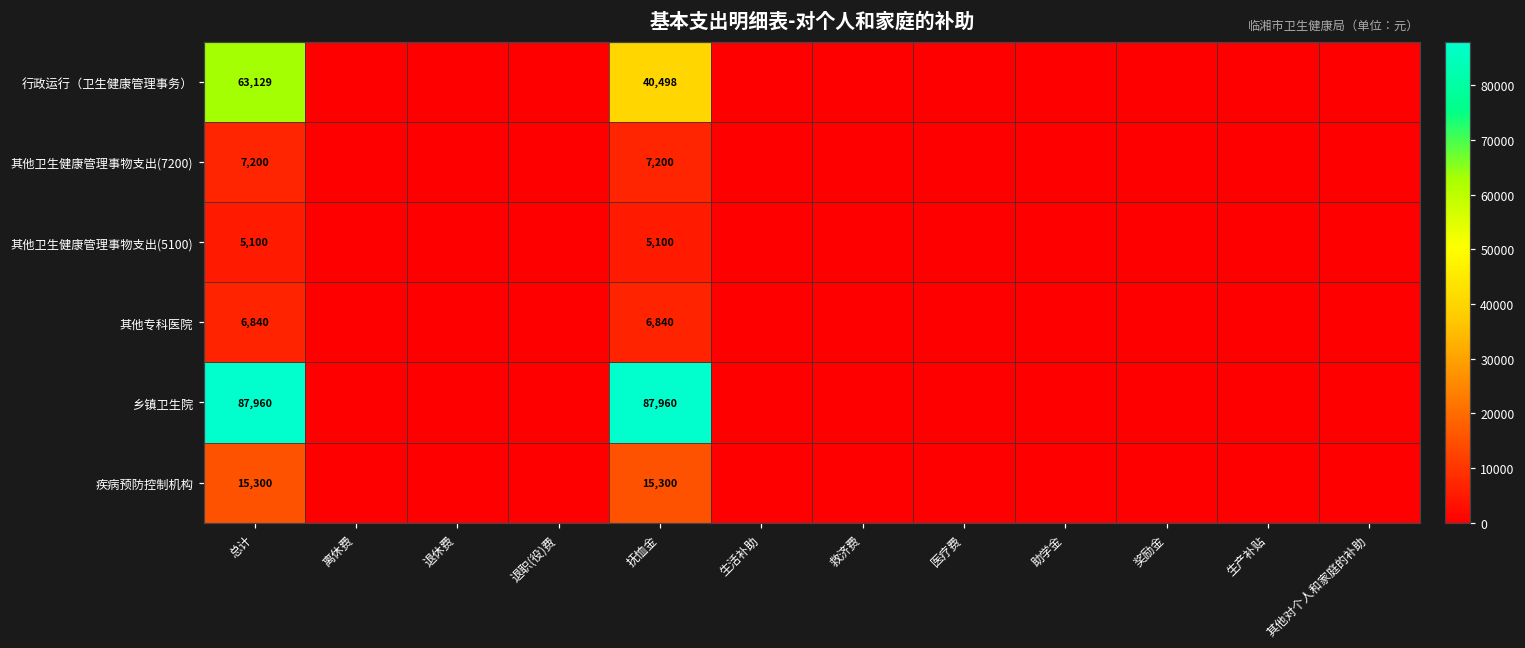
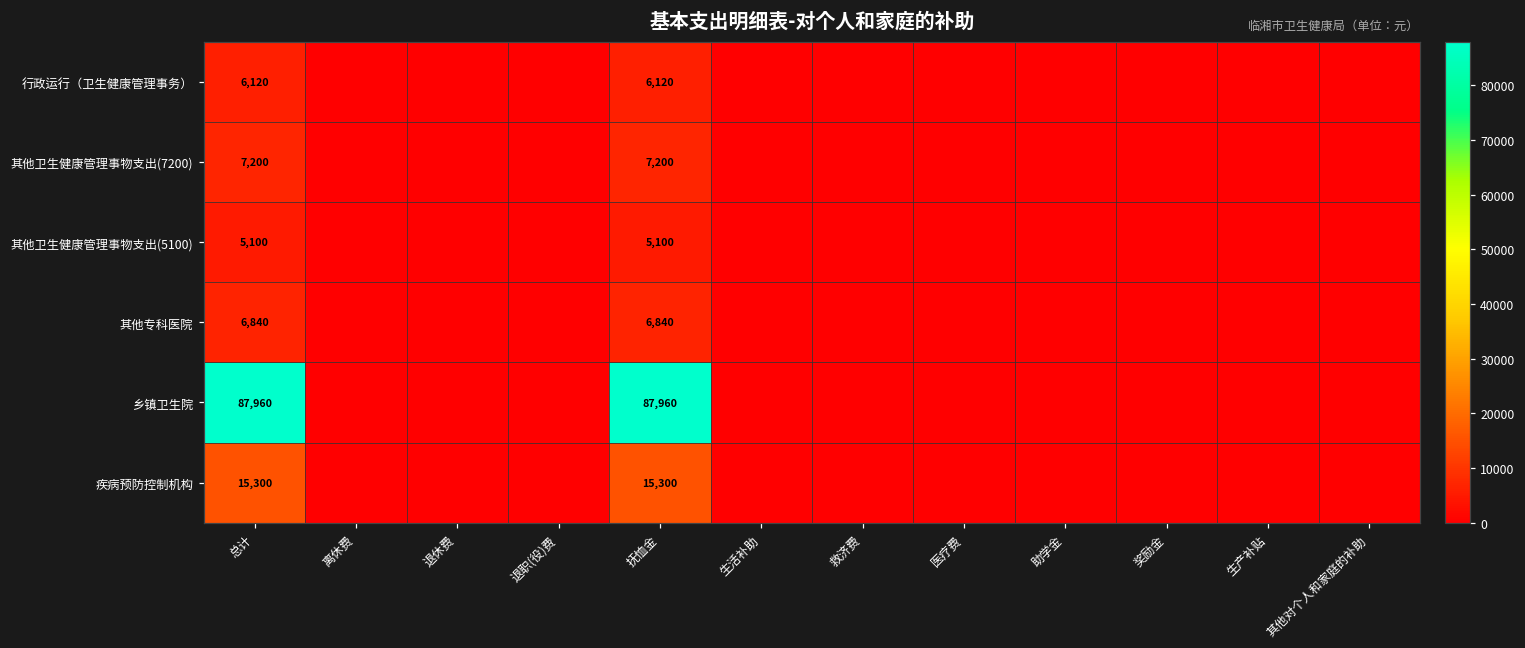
  {
    "行政运行（卫生健康管理事务）": {
-     "总计": "63,129",
-     "抚恤金": "40,498"
+     "总计": "6,120",
+     "抚恤金": "6,120"
    },
    "其他卫生健康管理事物支出(7200)": {
      "总计": "7,200",
      "抚恤金": "7,200"
    },
    "其他卫生健康管理事物支出(5100)": {
      "总计": "5,100",
      "抚恤金": "5,100"
    },
    "其他专科医院": {
      "总计": "6,840",
      "抚恤金": "6,840"
    },
    "乡镇卫生院": {
      "总计": "87,960",
      "抚恤金": "87,960"
    },
    "疾病预防控制机构": {
      "总计": "15,300",
      "抚恤金": "15,300"
    }
  }
